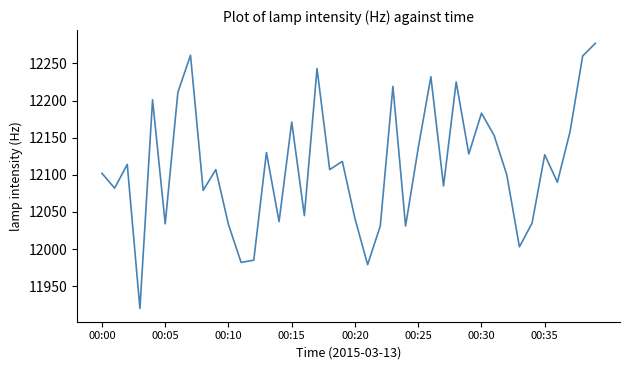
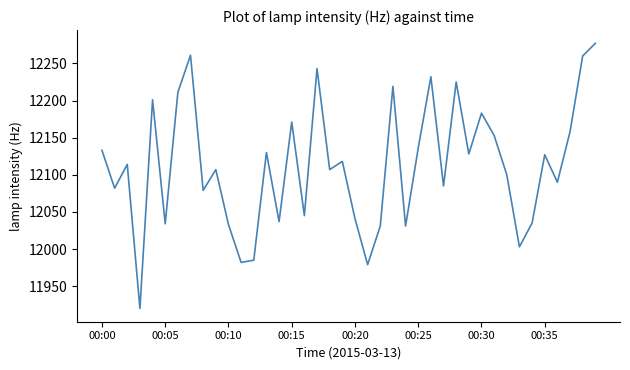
  {
-   "00:00": 12100,
+   "00:00": 12130,
    "00:05": 12030,
    "00:10": 12030,
    "00:15": 12170,
    "00:20": 12040,
    "00:25": 12140,
    "00:30": 12180,
    "00:35": 12130
  }
